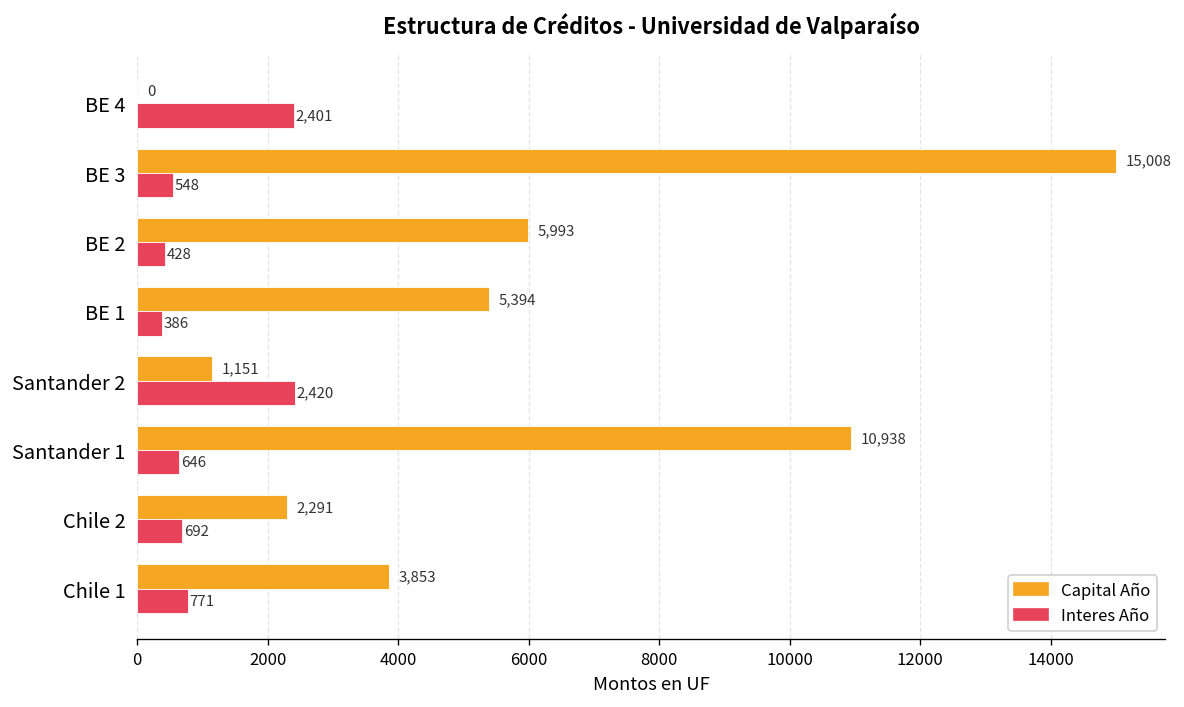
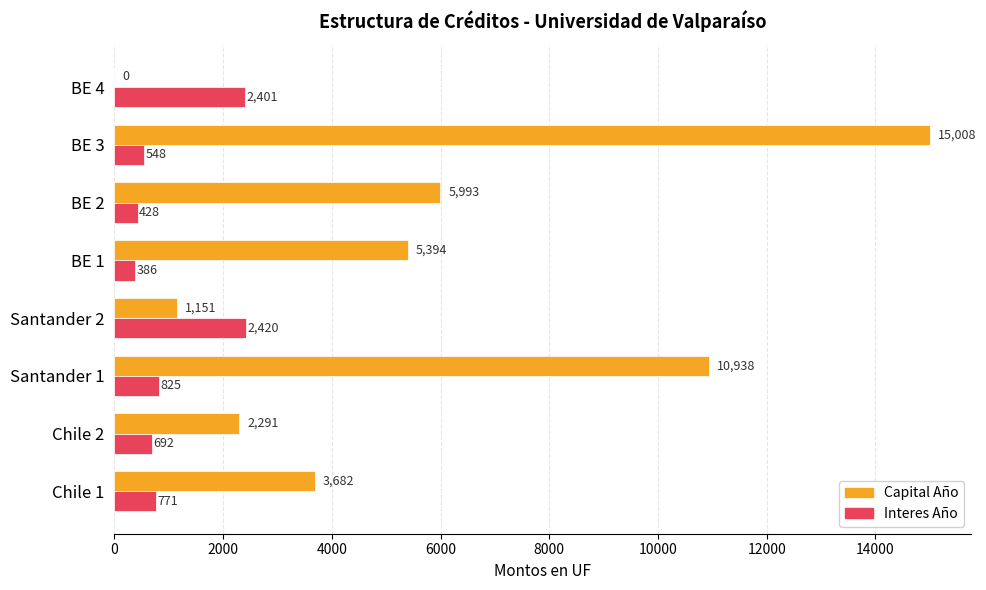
  {
    "Capital Año": {
      "BE 4": "0",
      "BE 3": "15,008",
      "BE 2": "5,993",
      "BE 1": "5,394",
      "Santander 2": "1,151",
      "Santander 1": "10,938",
      "Chile 2": "2,291",
-     "Chile 1": "3,853"
+     "Chile 1": "3,682"
    },
    "Interes Año": {
      "BE 4": "2,401",
      "BE 3": "548",
      "BE 2": "428",
      "BE 1": "386",
      "Santander 2": "2,420",
-     "Santander 1": "646",
+     "Santander 1": "825",
      "Chile 2": "692",
      "Chile 1": "771"
    }
  }
